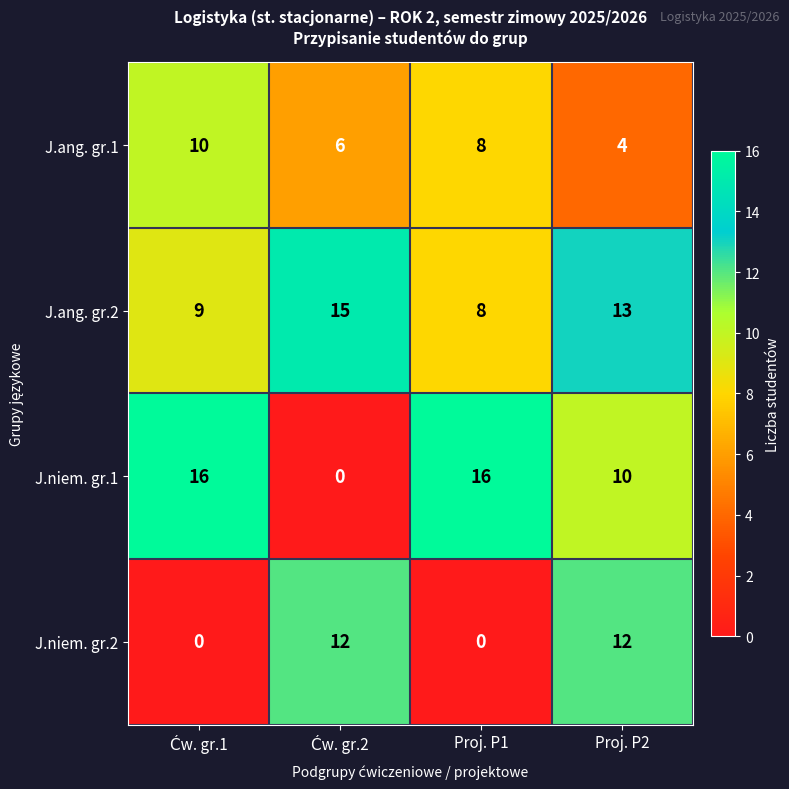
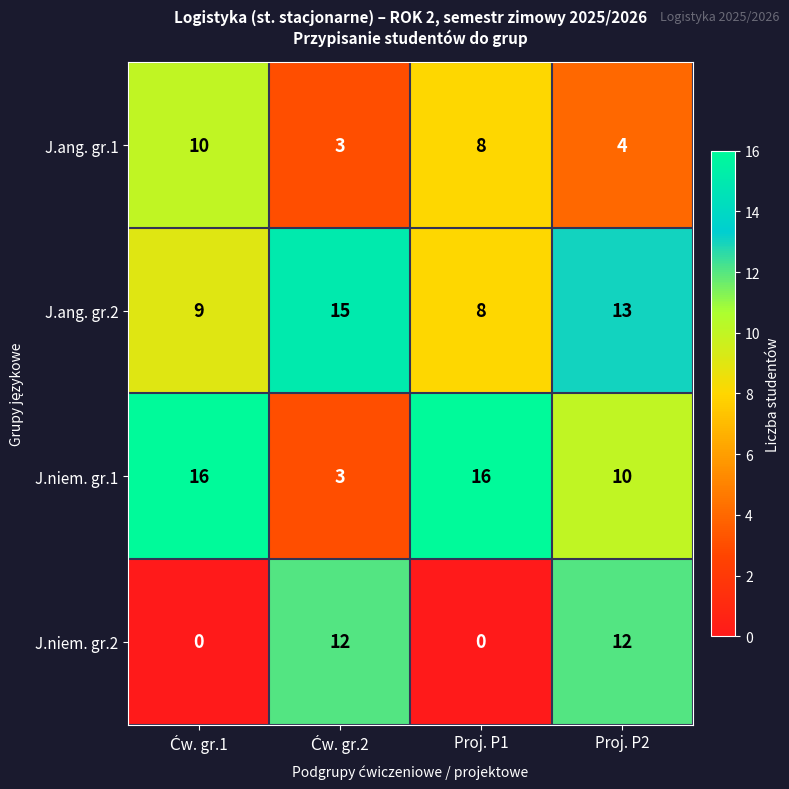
  {
    "J.ang. gr.1": {
      "Ćw. gr.1": 10,
-     "Ćw. gr.2": 6,
+     "Ćw. gr.2": 3,
      "Proj. P1": 8,
      "Proj. P2": 4
    },
    "J.ang. gr.2": {
      "Ćw. gr.1": 9,
      "Ćw. gr.2": 15,
      "Proj. P1": 8,
      "Proj. P2": 13
    },
    "J.niem. gr.1": {
      "Ćw. gr.1": 16,
-     "Ćw. gr.2": 0,
+     "Ćw. gr.2": 3,
      "Proj. P1": 16,
      "Proj. P2": 10
    },
    "J.niem. gr.2": {
      "Ćw. gr.1": 0,
      "Ćw. gr.2": 12,
      "Proj. P1": 0,
      "Proj. P2": 12
    }
  }
